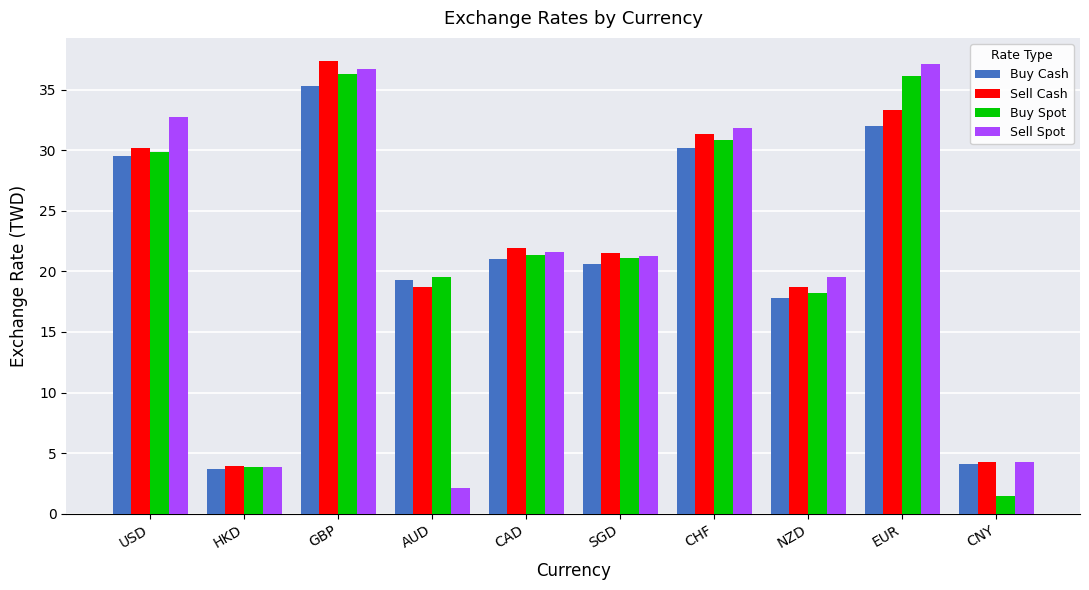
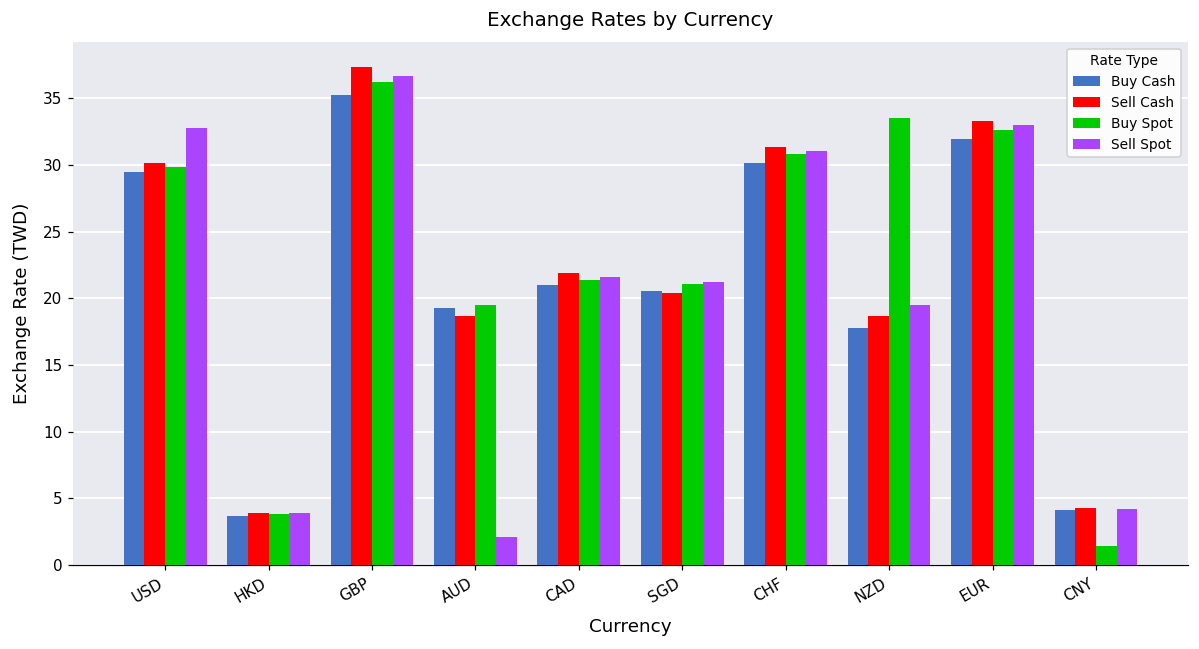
  {
    "Buy Cash": {
      "USD": 29.5,
      "HKD": 3.7,
      "GBP": 35.3,
      "AUD": 19.3,
      "CAD": 21.0,
      "SGD": 20.6,
      "CHF": 30.1,
      "NZD": 17.8,
      "EUR": 32.0,
      "CNY": 4.1
    },
    "Sell Cash": {
      "USD": 30.2,
      "HKD": 3.9,
      "GBP": 37.4,
      "AUD": 18.7,
      "CAD": 21.9,
-     "SGD": 21.5,
+     "SGD": 20.4,
      "CHF": 31.3,
      "NZD": 18.7,
      "EUR": 33.3,
      "CNY": 4.3
    },
    "Buy Spot": {
      "USD": 29.9,
      "HKD": 3.8,
      "GBP": 36.3,
      "AUD": 19.5,
      "CAD": 21.4,
      "SGD": 21.1,
      "CHF": 30.8,
-     "NZD": 18.2,
-     "EUR": 36.1,
+     "NZD": 33.5,
+     "EUR": 32.6,
      "CNY": 1.4
    },
    "Sell Spot": {
      "USD": 32.8,
      "HKD": 3.9,
      "GBP": 36.7,
      "AUD": 2.1,
      "CAD": 21.6,
      "SGD": 21.2,
-     "CHF": 31.8,
+     "CHF": 31.1,
      "NZD": 19.5,
-     "EUR": 37.1,
+     "EUR": 33.0,
      "CNY": 4.2
    }
  }
